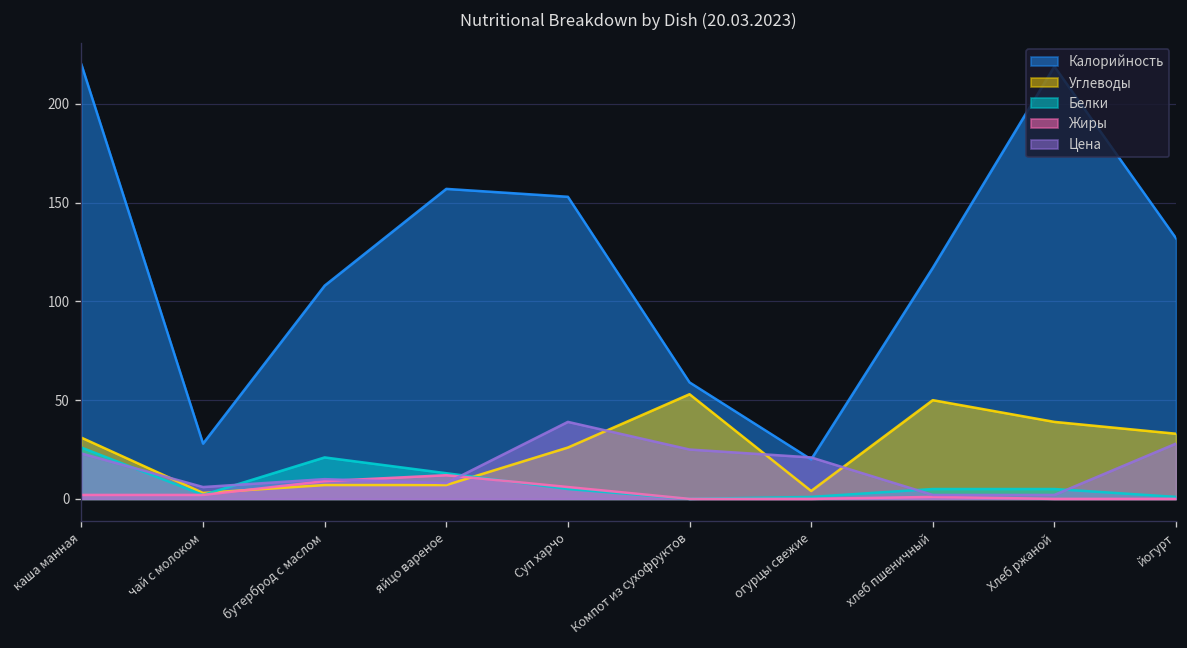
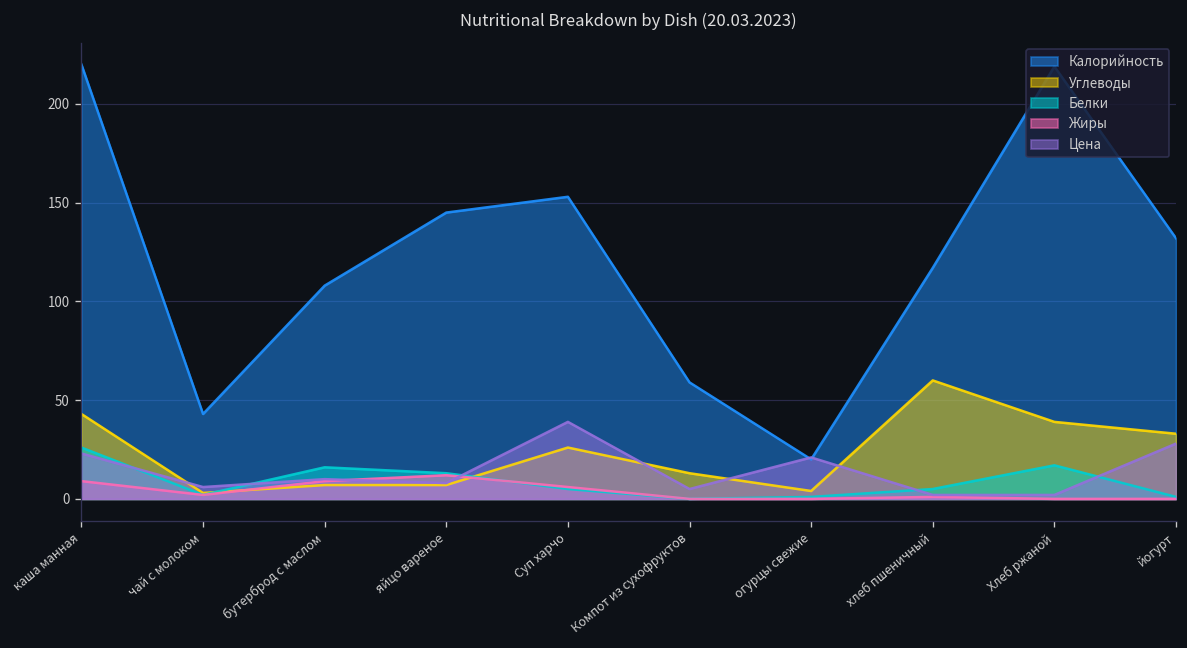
  {
    "Калорийность": {
      "каша манная": 220,
-     "чай с молоком": 28,
+     "чай с молоком": 43,
      "бутерброд с маслом": 108,
-     "яйцо вареное": 157,
+     "яйцо вареное": 145,
      "Суп харчо": 153,
      "Компот из сухофруктов": 59,
      "хлеб пшеничный": 117,
      "йогурт": 132
    },
    "Углеводы": {
-     "каша манная": 31,
+     "каша манная": 43,
      "бутерброд с маслом": 7,
      "Суп харчо": 26,
-     "Компот из сухофруктов": 53,
+     "Компот из сухофруктов": 13,
      "огурцы свежие": 4,
-     "хлеб пшеничный": 50,
+     "хлеб пшеничный": 60,
      "Хлеб ржаной": 39,
      "йогурт": 33
    },
    "Белки": {
      "каша манная": 26,
-     "бутерброд с маслом": 21,
+     "бутерброд с маслом": 16,
      "хлеб пшеничный": 5,
-     "Хлеб ржаной": 5
+     "Хлеб ржаной": 17
    },
    "Жиры": {
-     "каша манная": 2,
+     "каша манная": 9,
      "Хлеб ржаной": 0
    },
    "Цена": {
      "каша манная": 23,
      "чай с молоком": 6,
      "Суп харчо": 39,
-     "Компот из сухофруктов": 25,
+     "Компот из сухофруктов": 5,
      "Хлеб ржаной": 2,
      "йогурт": 28
    }
  }
